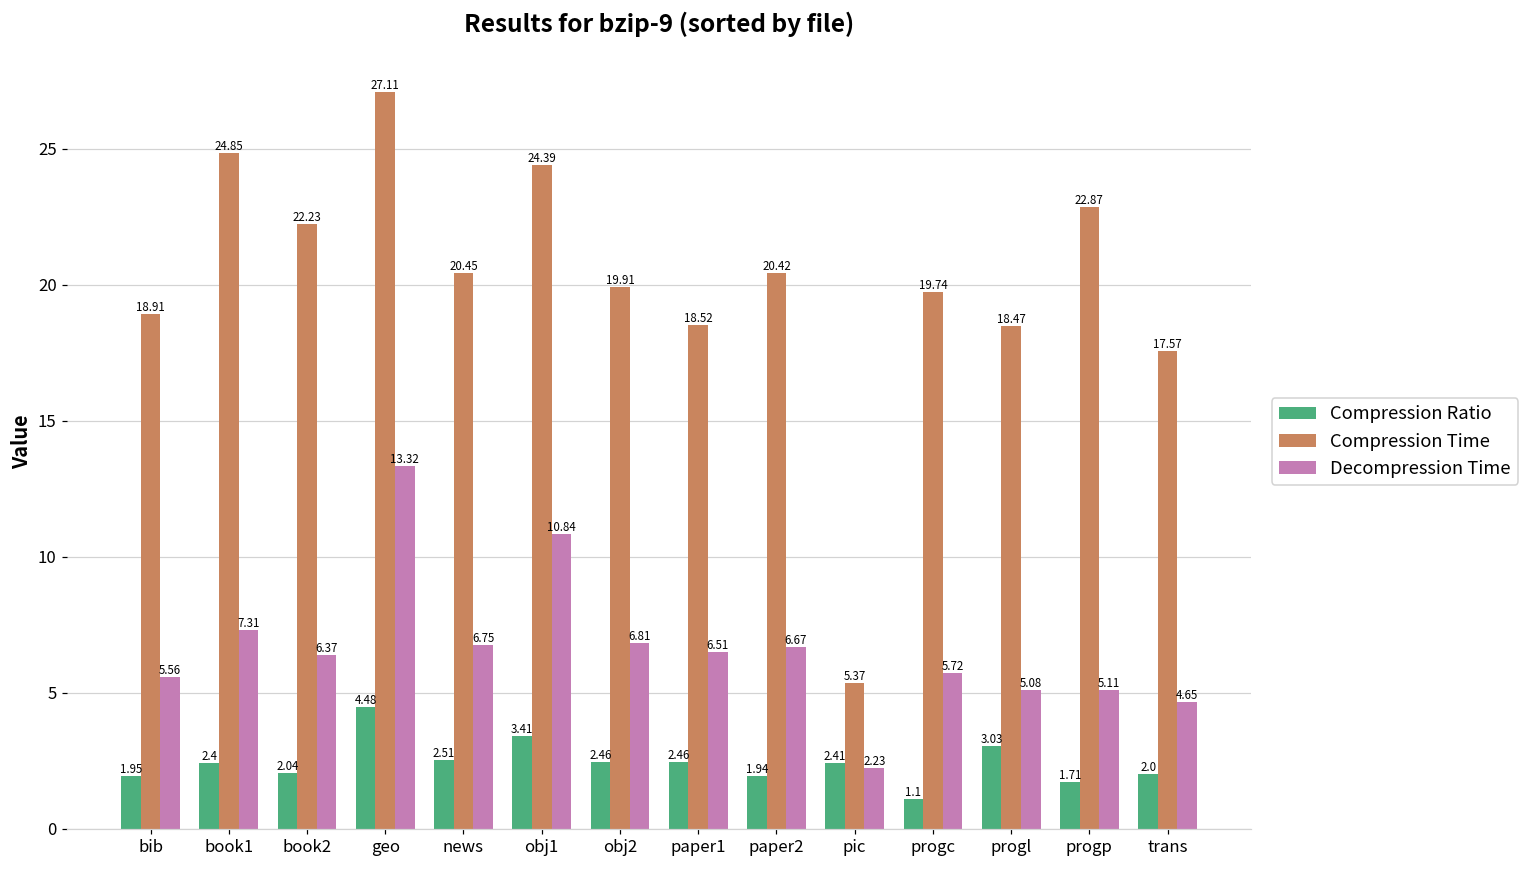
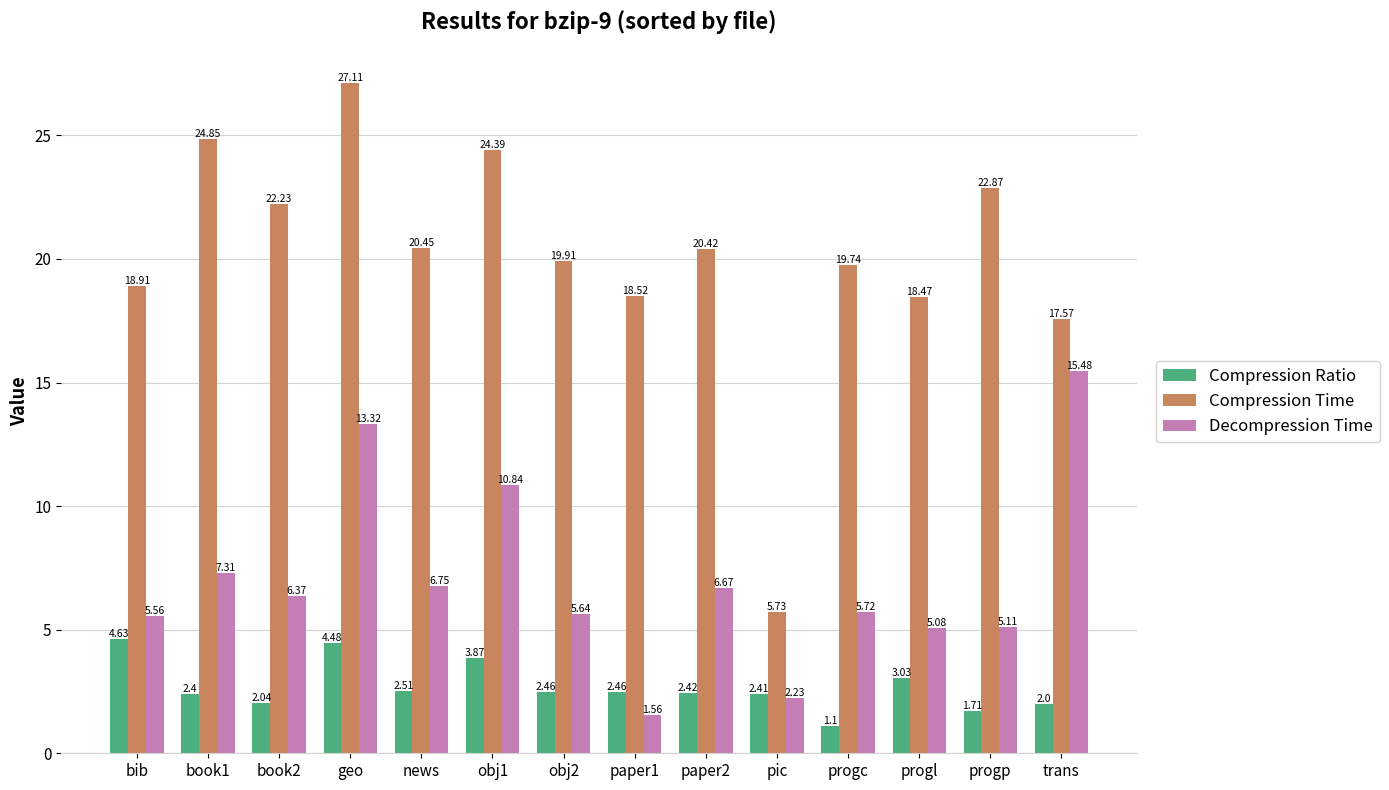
  {
    "Compression Ratio": {
-     "bib": 1.95,
+     "bib": 4.63,
      "book1": 2.4,
      "book2": 2.04,
      "geo": 4.48,
      "news": 2.51,
-     "obj1": 3.41,
+     "obj1": 3.87,
      "obj2": 2.46,
      "paper1": 2.46,
-     "paper2": 1.94,
+     "paper2": 2.42,
      "pic": 2.41,
      "progc": 1.1,
      "progl": 3.03,
      "progp": 1.71,
      "trans": 2.0
    },
    "Compression Time": {
      "bib": 18.91,
      "book1": 24.85,
      "book2": 22.23,
      "geo": 27.11,
      "news": 20.45,
      "obj1": 24.39,
      "obj2": 19.91,
      "paper1": 18.52,
      "paper2": 20.42,
-     "pic": 5.37,
+     "pic": 5.73,
      "progc": 19.74,
      "progl": 18.47,
      "progp": 22.87,
      "trans": 17.57
    },
    "Decompression Time": {
      "bib": 5.56,
      "book1": 7.31,
      "book2": 6.37,
      "geo": 13.32,
      "news": 6.75,
      "obj1": 10.84,
-     "obj2": 6.81,
-     "paper1": 6.51,
+     "obj2": 5.64,
+     "paper1": 1.56,
      "paper2": 6.67,
      "pic": 2.23,
      "progc": 5.72,
      "progl": 5.08,
      "progp": 5.11,
-     "trans": 4.65
+     "trans": 15.48
    }
  }
